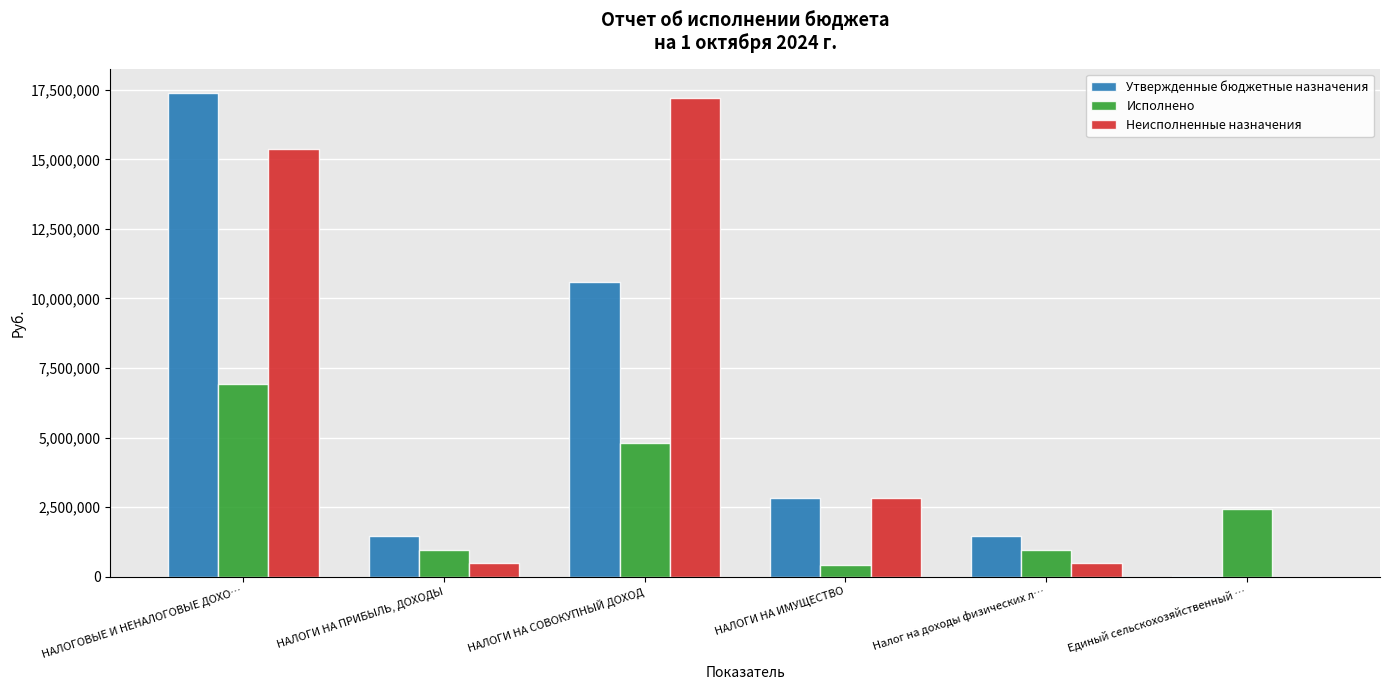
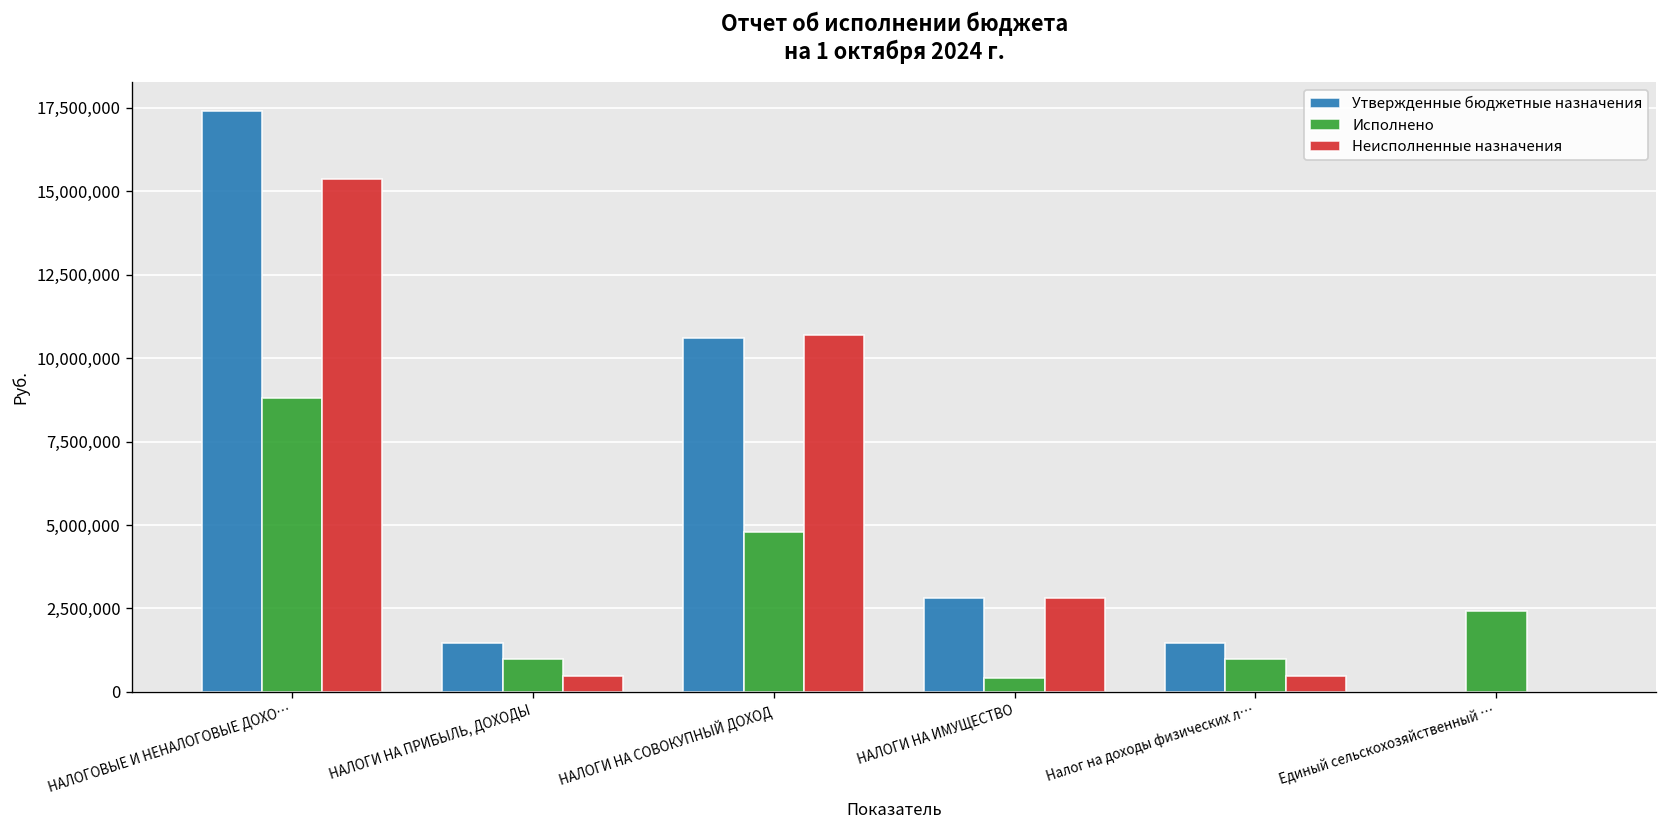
  {
    "Утвержденные бюджетные назначения": {
      "НАЛОГОВЫЕ И НЕНАЛОГОВЫЕ ДОХО…": "17,400,000",
      "НАЛОГИ НА ПРИБЫЛЬ, ДОХОДЫ": "1,500,000",
      "НАЛОГИ НА СОВОКУПНЫЙ ДОХОД": "10,600,000",
      "НАЛОГИ НА ИМУЩЕСТВО": "2,800,000",
      "Налог на доходы физических л…": "1,500,000"
    },
    "Исполнено": {
-     "НАЛОГОВЫЕ И НЕНАЛОГОВЫЕ ДОХО…": "6,900,000",
+     "НАЛОГОВЫЕ И НЕНАЛОГОВЫЕ ДОХО…": "8,800,000",
      "НАЛОГИ НА ПРИБЫЛЬ, ДОХОДЫ": "1,000,000",
      "НАЛОГИ НА СОВОКУПНЫЙ ДОХОД": "4,800,000",
      "НАЛОГИ НА ИМУЩЕСТВО": "400,000",
      "Налог на доходы физических л…": "1,000,000",
      "Единый сельскохозяйственный …": "2,400,000"
    },
    "Неисполненные назначения": {
      "НАЛОГОВЫЕ И НЕНАЛОГОВЫЕ ДОХО…": "15,400,000",
      "НАЛОГИ НА ПРИБЫЛЬ, ДОХОДЫ": "500,000",
-     "НАЛОГИ НА СОВОКУПНЫЙ ДОХОД": "17,200,000",
+     "НАЛОГИ НА СОВОКУПНЫЙ ДОХОД": "10,700,000",
      "НАЛОГИ НА ИМУЩЕСТВО": "2,800,000",
      "Налог на доходы физических л…": "500,000",
      "Единый сельскохозяйственный …": "0"
    }
  }
